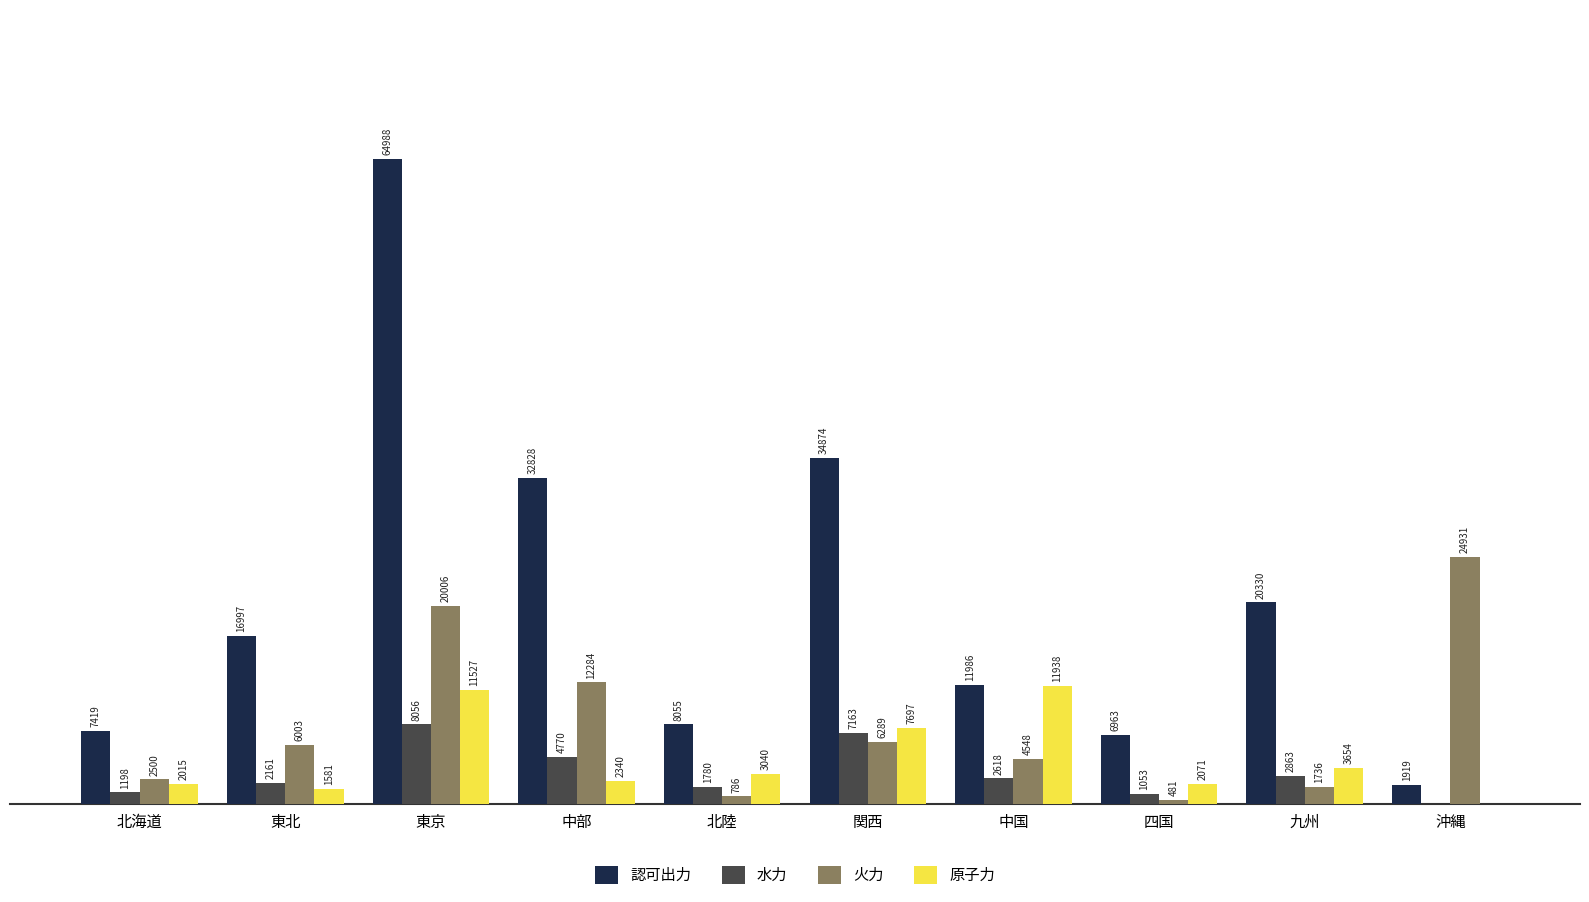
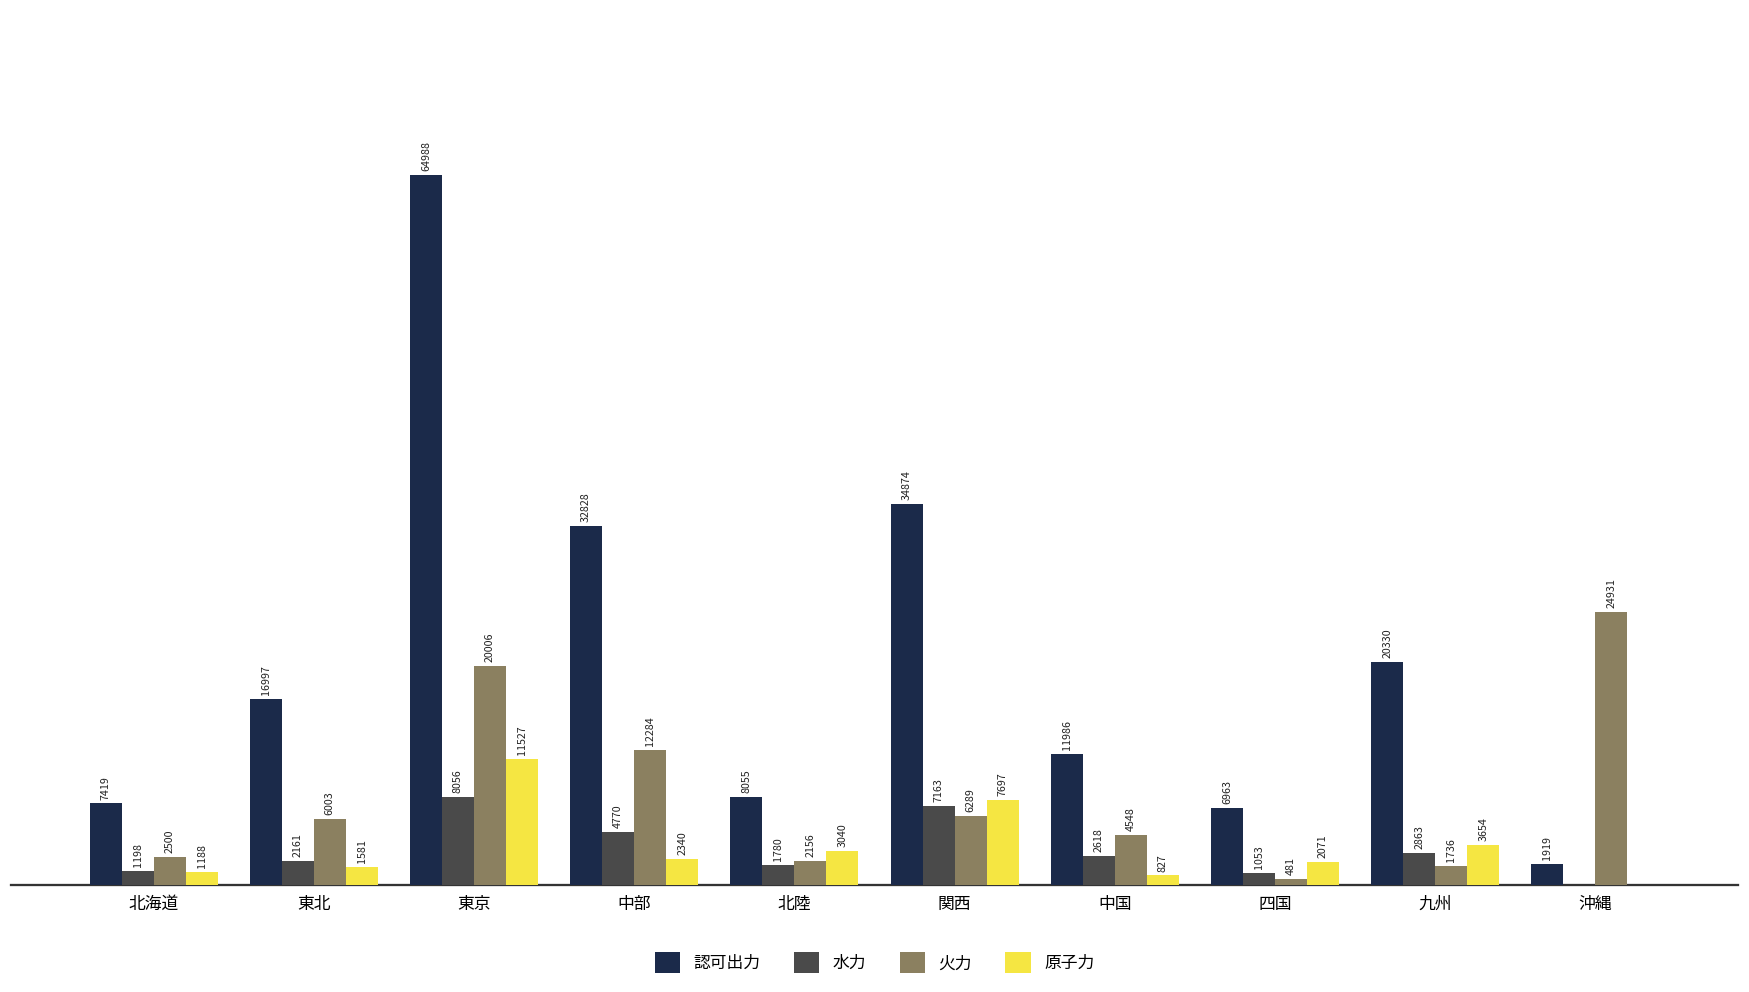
  {
    "火力": {
      "北海道": 2500,
      "東北": 6003,
      "東京": 20006,
      "中部": 12284,
-     "北陸": 786,
+     "北陸": 2156,
      "関西": 6289,
      "中国": 4548,
      "四国": 481,
      "九州": 1736,
      "沖縄": 24931
    },
    "原子力": {
-     "北海道": 2015,
+     "北海道": 1188,
      "東北": 1581,
      "東京": 11527,
      "中部": 2340,
      "北陸": 3040,
      "関西": 7697,
-     "中国": 11938,
+     "中国": 827,
      "四国": 2071,
      "九州": 3654
    }
  }
